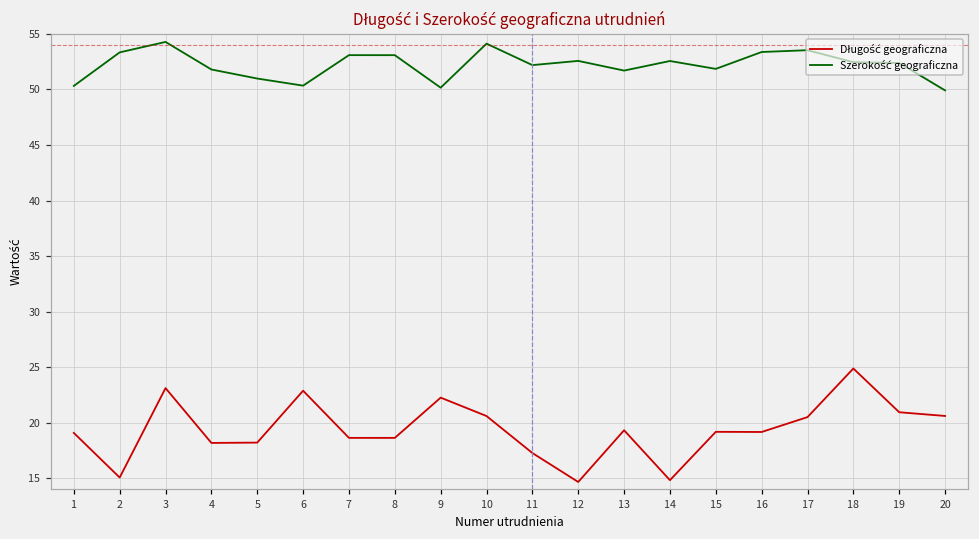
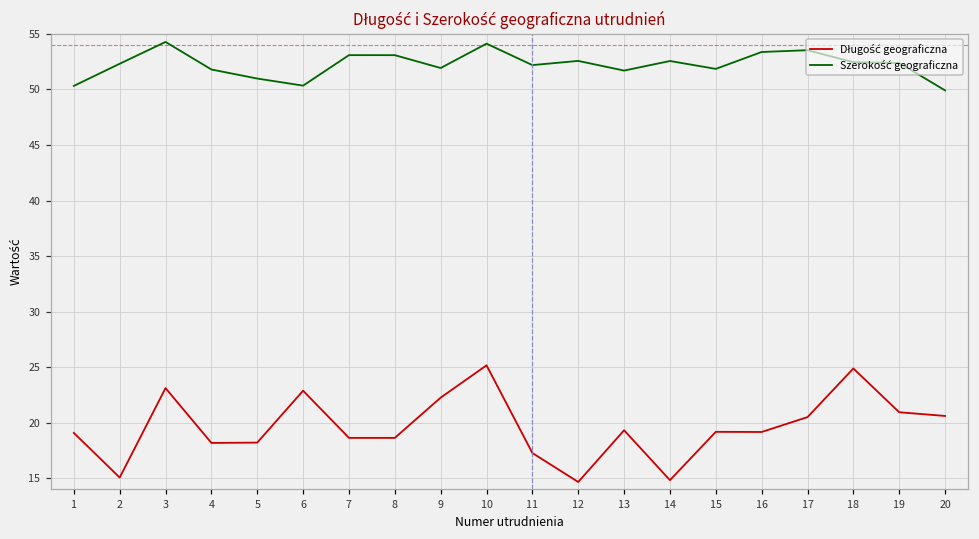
  {
    "Długość geograficzna": {
      "1": 19.1,
      "2": 15.1,
      "3": 23.1,
      "4": 18.2,
      "5": 18.2,
      "6": 22.9,
      "7": 18.6,
      "8": 18.6,
      "9": 22.2,
-     "10": 20.6,
+     "10": 25.2,
      "11": 17.3,
      "12": 14.6,
      "13": 19.3,
      "14": 14.8,
      "15": 19.2,
      "16": 19.2,
      "17": 20.5,
      "18": 24.9,
      "19": 20.9,
      "20": 20.6
    },
    "Szerokość geograficzna": {
      "1": 50.3,
-     "2": 53.3,
+     "2": 52.3,
      "3": 54.3,
      "4": 51.8,
      "5": 51.0,
      "6": 50.3,
      "7": 53.1,
      "8": 53.1,
-     "9": 50.2,
+     "9": 51.9,
      "10": 54.1,
      "11": 52.2,
      "12": 52.6,
      "13": 51.7,
      "14": 52.6,
      "15": 51.9,
      "16": 53.4,
      "20": 49.9
    }
  }
